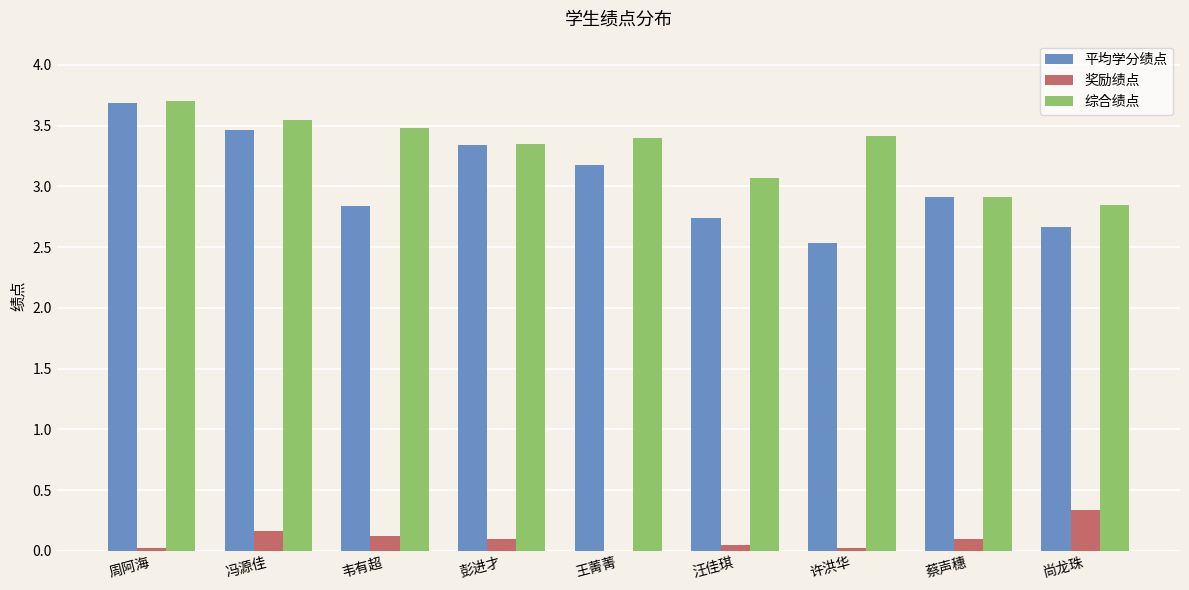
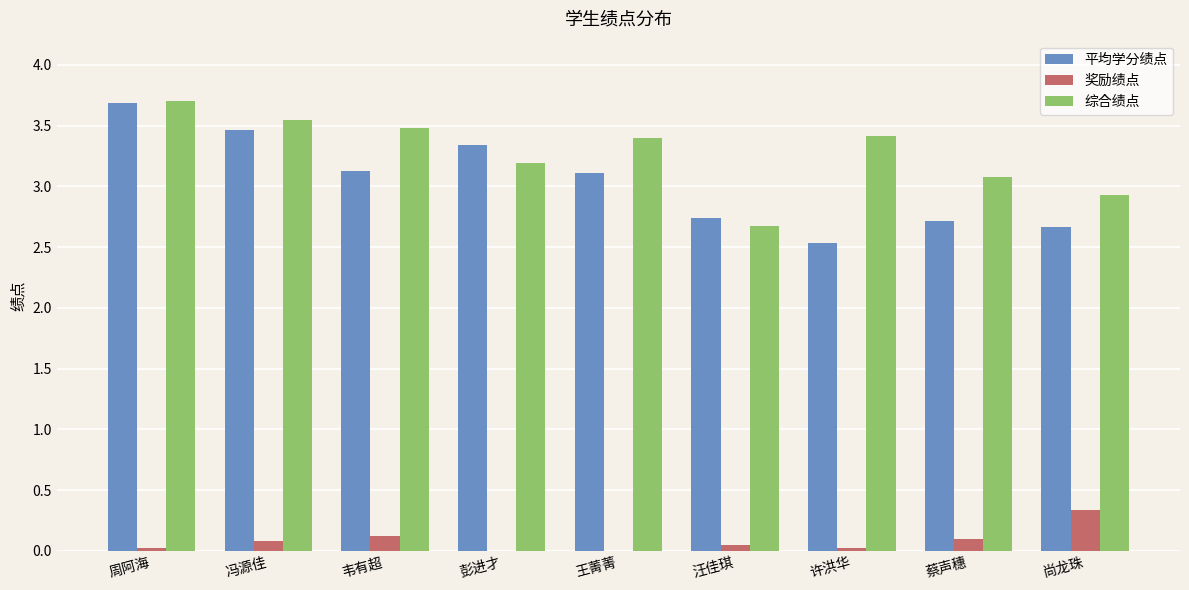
  {
    "平均学分绩点": {
      "周阿海": 3.68,
      "冯源佳": 3.46,
-     "韦有超": 2.84,
+     "韦有超": 3.12,
      "彭进才": 3.34,
-     "王菁菁": 3.18,
+     "王菁菁": 3.11,
      "汪佳琪": 2.74,
      "许洪华": 2.53,
-     "蔡声穗": 2.92,
+     "蔡声穗": 2.72,
      "尚龙珠": 2.66
    },
    "奖励绩点": {
-     "冯源佳": 0.16,
+     "冯源佳": 0.08,
      "韦有超": 0.12,
-     "彭进才": 0.1,
+     "彭进才": 0.0,
      "王菁菁": 0.00,
      "汪佳琪": 0.05,
      "蔡声穗": 0.10,
      "尚龙珠": 0.34
    },
    "综合绩点": {
      "周阿海": 3.70,
      "冯源佳": 3.54,
      "韦有超": 3.49,
-     "彭进才": 3.35,
+     "彭进才": 3.19,
      "王菁菁": 3.40,
-     "汪佳琪": 3.07,
+     "汪佳琪": 2.68,
      "许洪华": 3.42,
-     "蔡声穗": 2.92,
-     "尚龙珠": 2.85
+     "蔡声穗": 3.08,
+     "尚龙珠": 2.93
    }
  }
